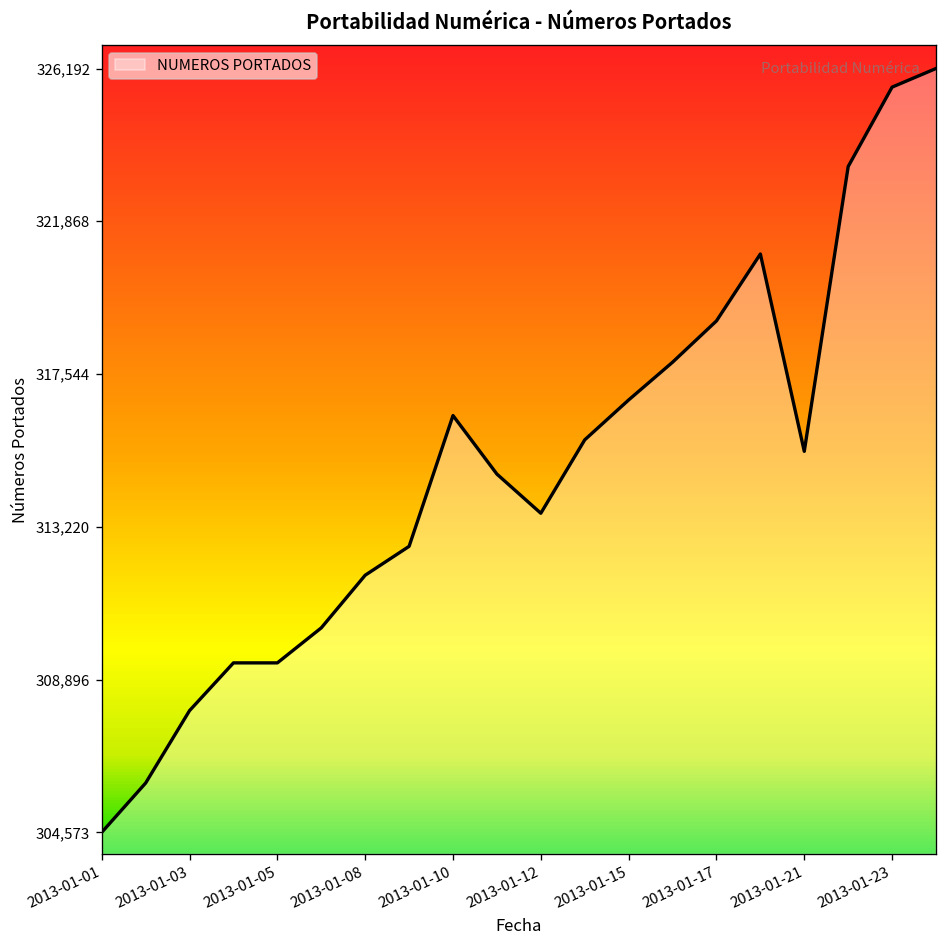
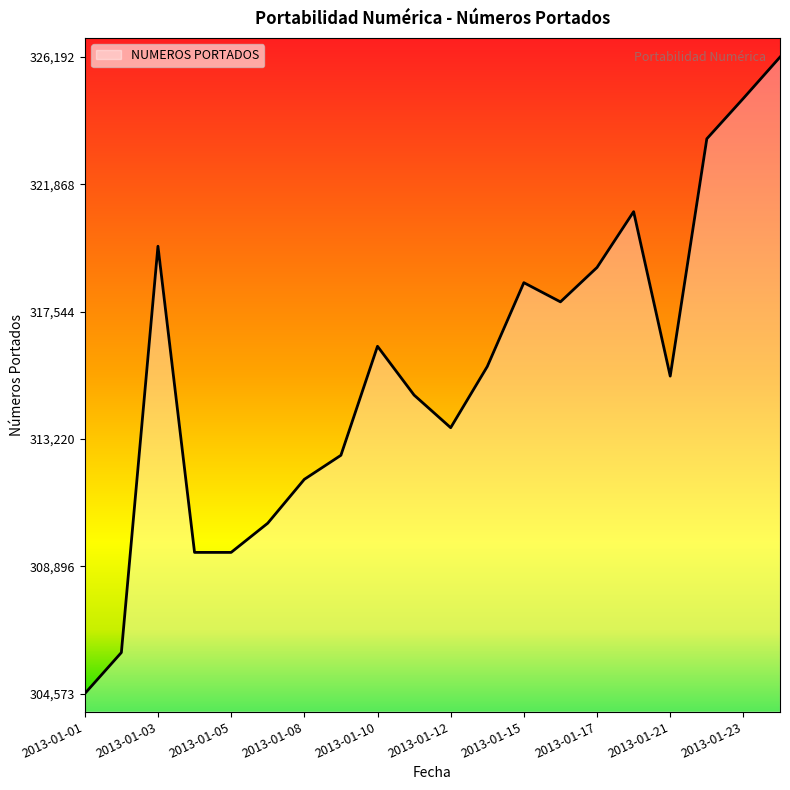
  {
    "2013-01-01": "304,600",
-   "2013-01-03": "308,000",
+   "2013-01-03": "319,800",
    "2013-01-05": "309,400",
    "2013-01-08": "311,900",
    "2013-01-10": "316,400",
    "2013-01-12": "313,600",
-   "2013-01-15": "316,800",
+   "2013-01-15": "318,500",
    "2013-01-17": "319,000",
    "2013-01-21": "315,400",
-   "2013-01-23": "325,700"
+   "2013-01-23": "324,800"
  }
